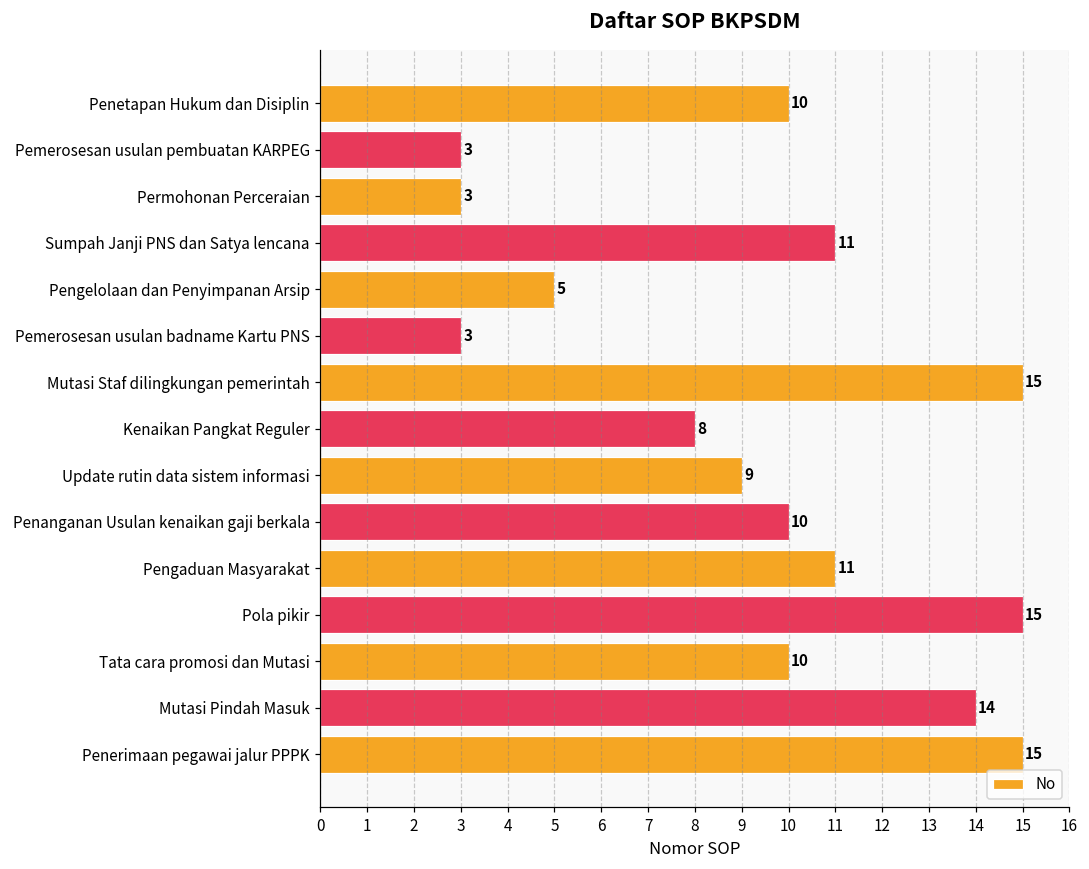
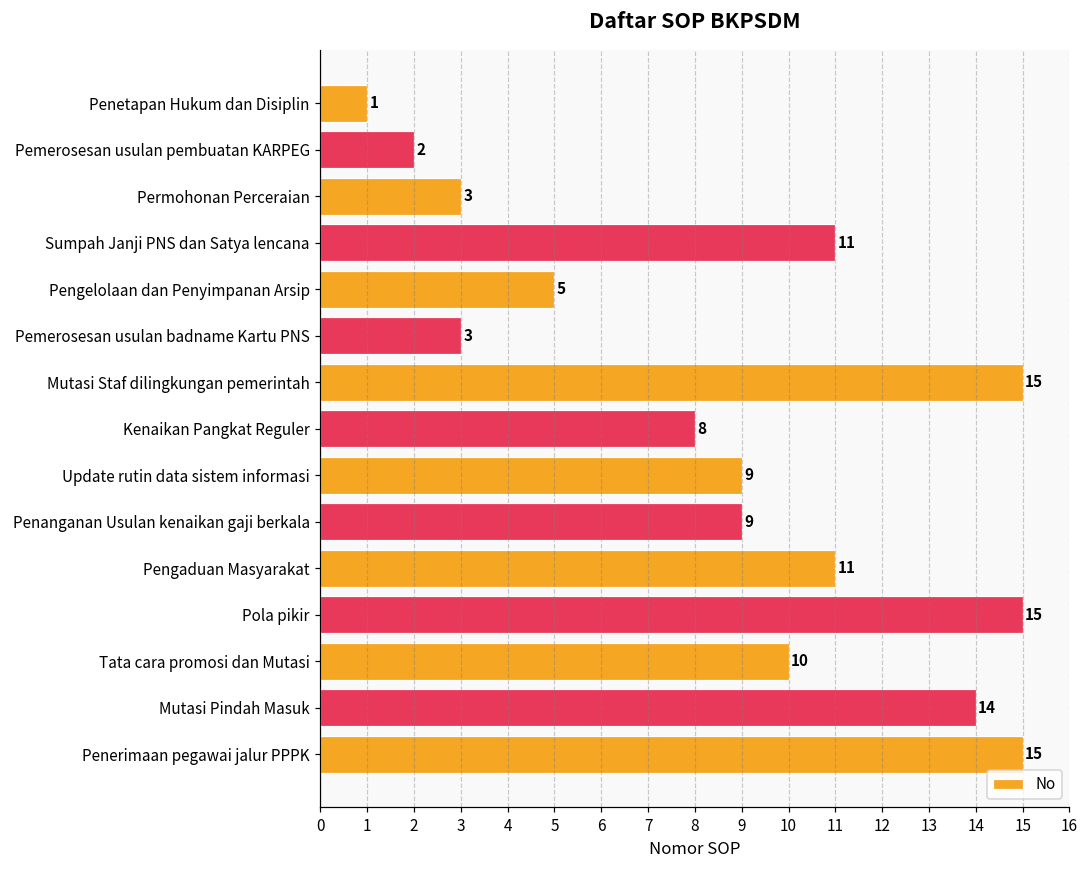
  {
-   "Penetapan Hukum dan Disiplin": 10,
-   "Pemerosesan usulan pembuatan KARPEG": 3,
+   "Penetapan Hukum dan Disiplin": 1,
+   "Pemerosesan usulan pembuatan KARPEG": 2,
    "Permohonan Perceraian": 3,
    "Sumpah Janji PNS dan Satya lencana": 11,
    "Pengelolaan dan Penyimpanan Arsip": 5,
    "Pemerosesan usulan badname Kartu PNS": 3,
    "Mutasi Staf dilingkungan pemerintah": 15,
    "Kenaikan Pangkat Reguler": 8,
    "Update rutin data sistem informasi": 9,
-   "Penanganan Usulan kenaikan gaji berkala": 10,
+   "Penanganan Usulan kenaikan gaji berkala": 9,
    "Pengaduan Masyarakat": 11,
    "Pola pikir": 15,
    "Tata cara promosi dan Mutasi": 10,
    "Mutasi Pindah Masuk": 14,
    "Penerimaan pegawai jalur PPPK": 15
  }
